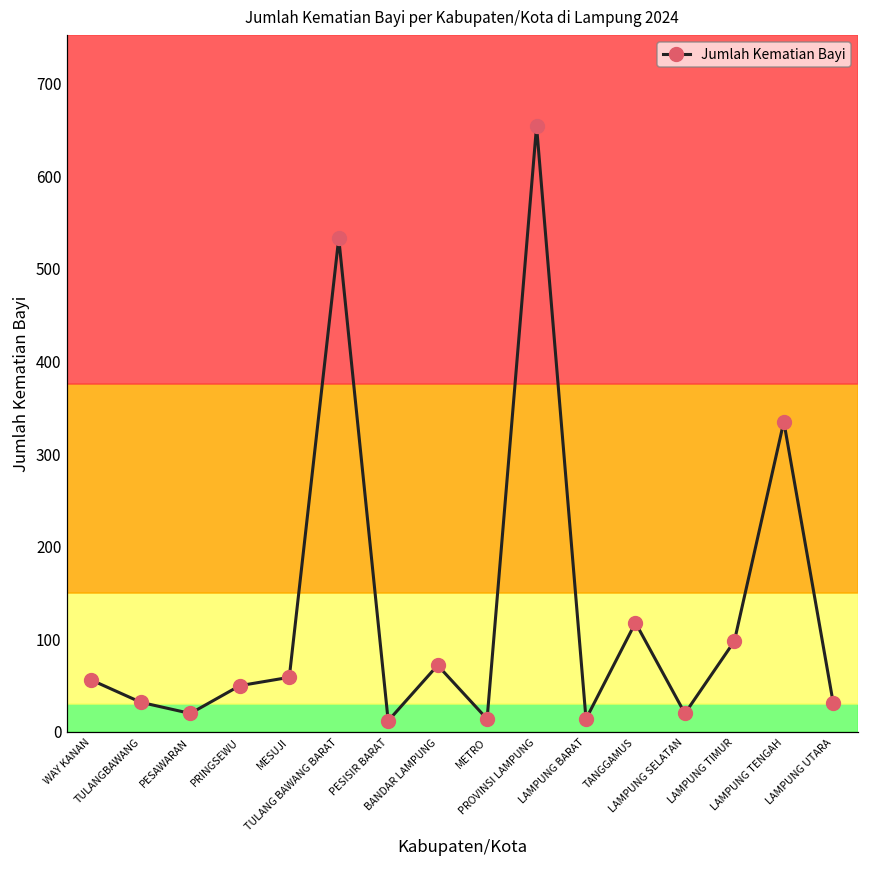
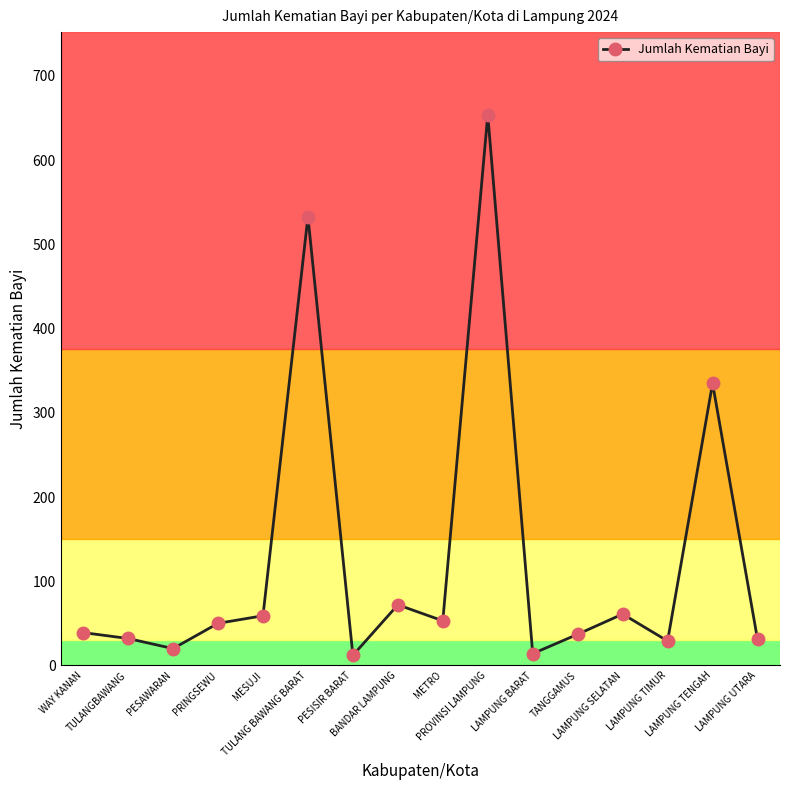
  {
-   "WAY KANAN": 60,
+   "WAY KANAN": 40,
    "TULANGBAWANG": 30,
    "PESAWARAN": 20,
    "PRINGSEWU": 50,
    "MESUJI": 60,
    "TULANG BAWANG BARAT": 530,
    "PESISIR BARAT": 10,
    "BANDAR LAMPUNG": 70,
-   "METRO": 10,
+   "METRO": 50,
    "PROVINSI LAMPUNG": 650,
    "LAMPUNG BARAT": 10,
-   "TANGGAMUS": 120,
-   "LAMPUNG SELATAN": 20,
-   "LAMPUNG TIMUR": 100,
+   "TANGGAMUS": 40,
+   "LAMPUNG SELATAN": 60,
+   "LAMPUNG TIMUR": 30,
    "LAMPUNG TENGAH": 340,
    "LAMPUNG UTARA": 30
  }
